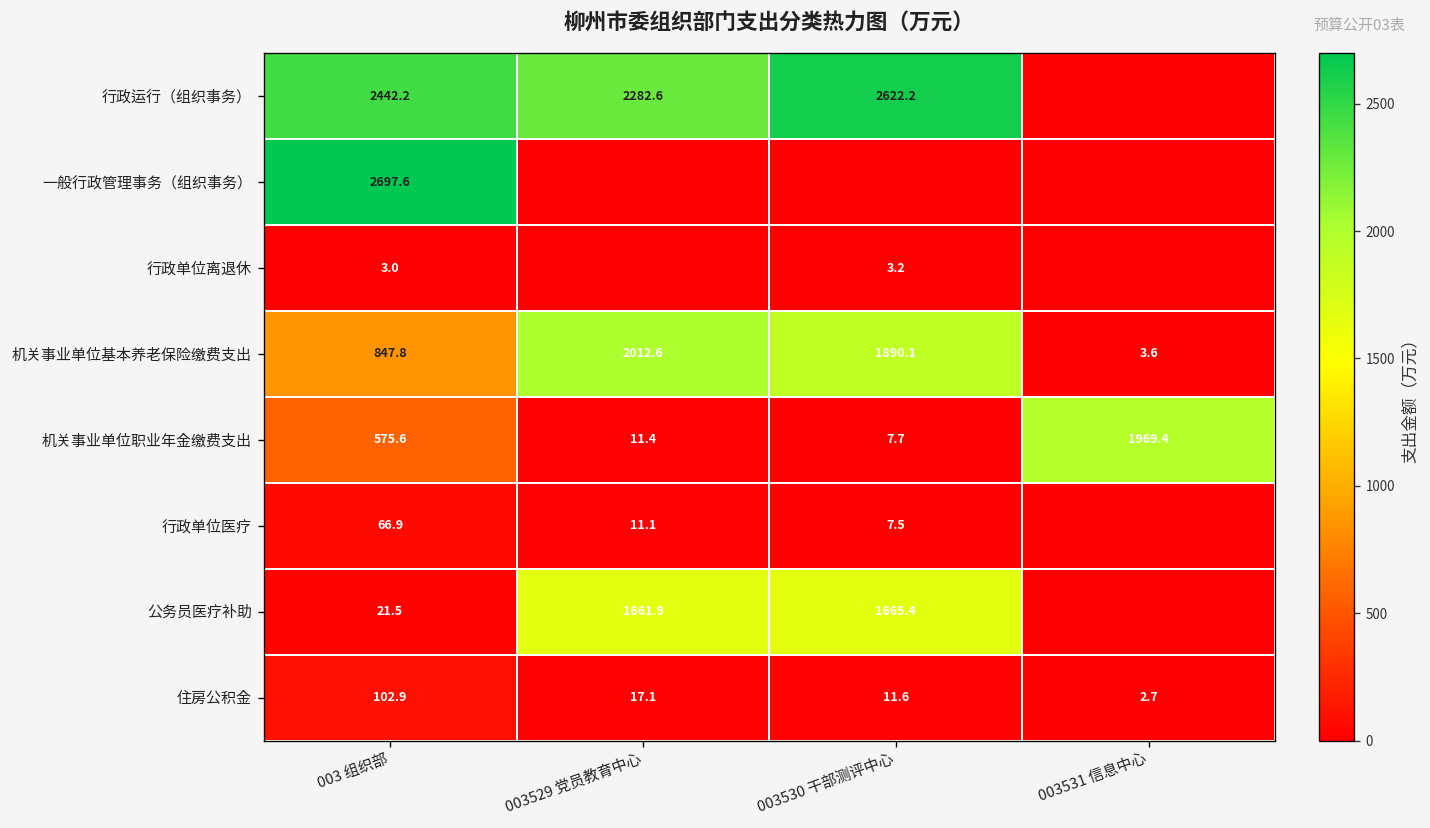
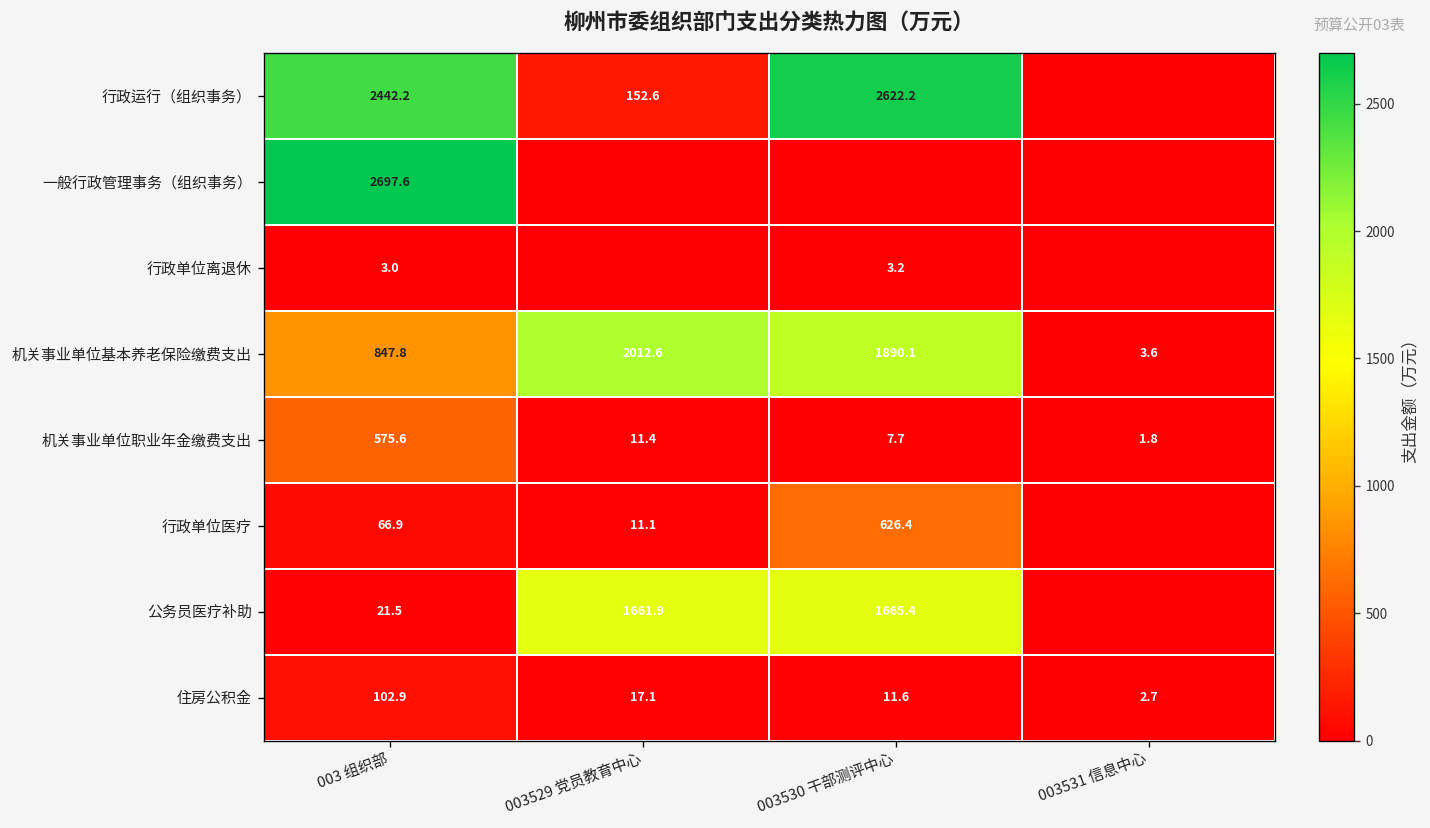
  {
    "行政运行（组织事务）": {
      "003 组织部": 2442.2,
-     "003529 党员教育中心": 2282.6,
+     "003529 党员教育中心": 152.6,
      "003530 干部测评中心": 2622.2
    },
    "一般行政管理事务（组织事务）": {
      "003 组织部": 2697.6
    },
    "行政单位离退休": {
      "003 组织部": 3.0,
      "003530 干部测评中心": 3.2
    },
    "机关事业单位基本养老保险缴费支出": {
      "003 组织部": 847.8,
      "003529 党员教育中心": 2012.6,
      "003530 干部测评中心": 1890.1,
      "003531 信息中心": 3.6
    },
    "机关事业单位职业年金缴费支出": {
      "003 组织部": 575.6,
      "003529 党员教育中心": 11.4,
      "003530 干部测评中心": 7.7,
-     "003531 信息中心": 1969.4
+     "003531 信息中心": 1.8
    },
    "行政单位医疗": {
      "003 组织部": 66.9,
      "003529 党员教育中心": 11.1,
-     "003530 干部测评中心": 7.5
+     "003530 干部测评中心": 626.4
    },
    "公务员医疗补助": {
      "003 组织部": 21.5,
      "003529 党员教育中心": 1661.9,
      "003530 干部测评中心": 1665.4
    },
    "住房公积金": {
      "003 组织部": 102.9,
      "003529 党员教育中心": 17.1,
      "003530 干部测评中心": 11.6,
      "003531 信息中心": 2.7
    }
  }
